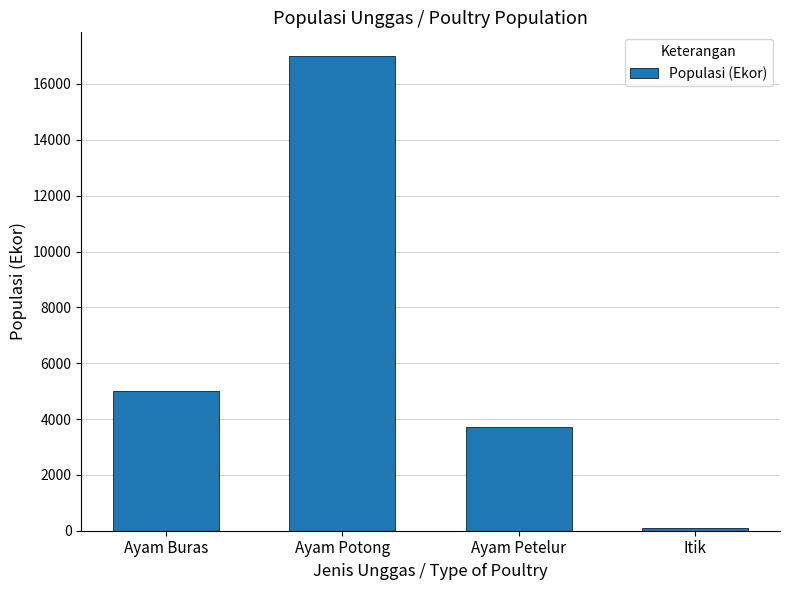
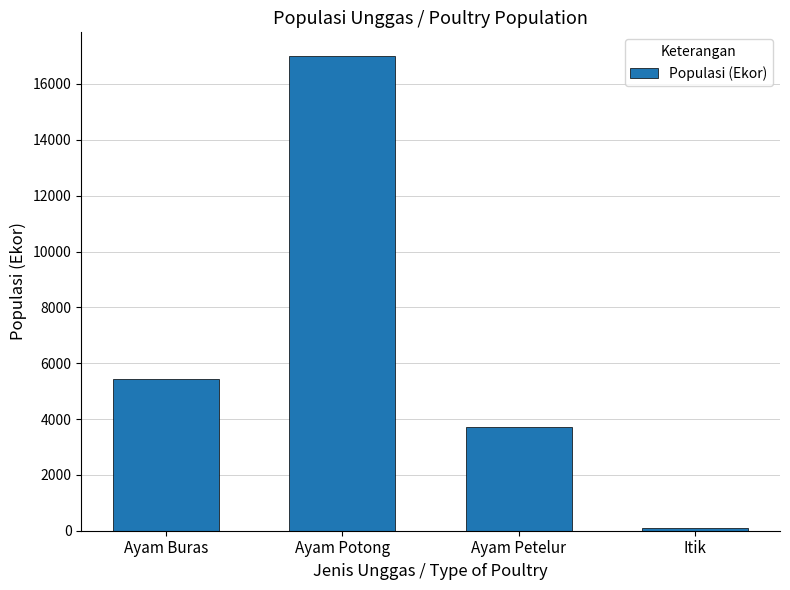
  {
-   "Ayam Buras": 5000,
+   "Ayam Buras": 5400,
    "Ayam Potong": 17000,
    "Ayam Petelur": 3700
  }
